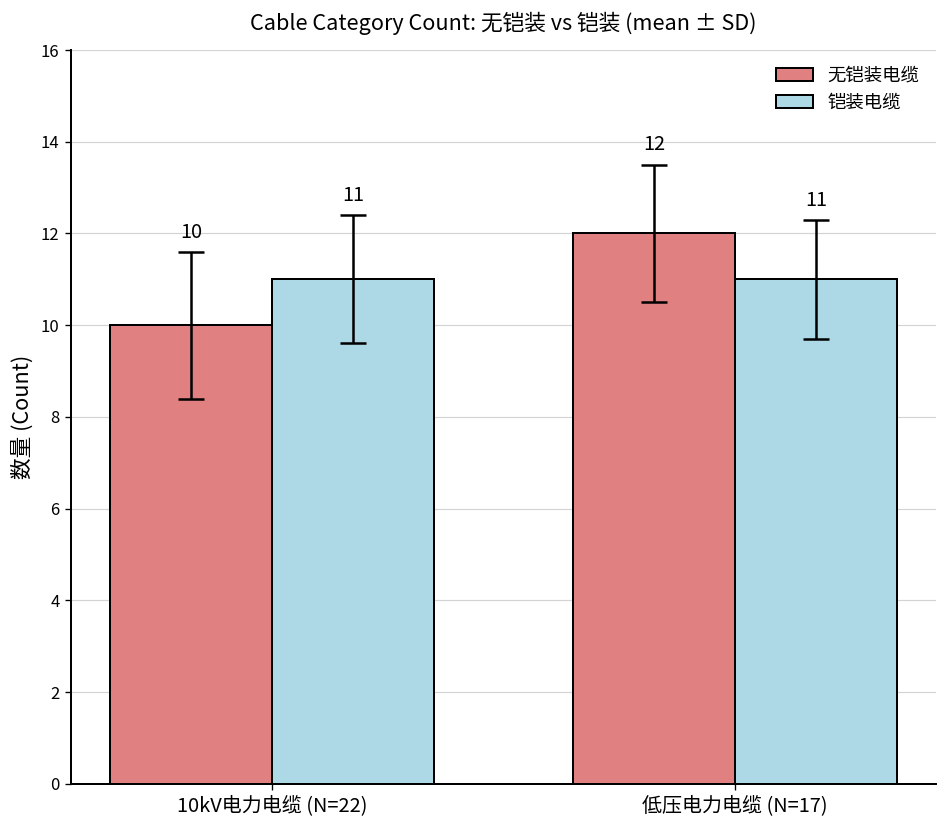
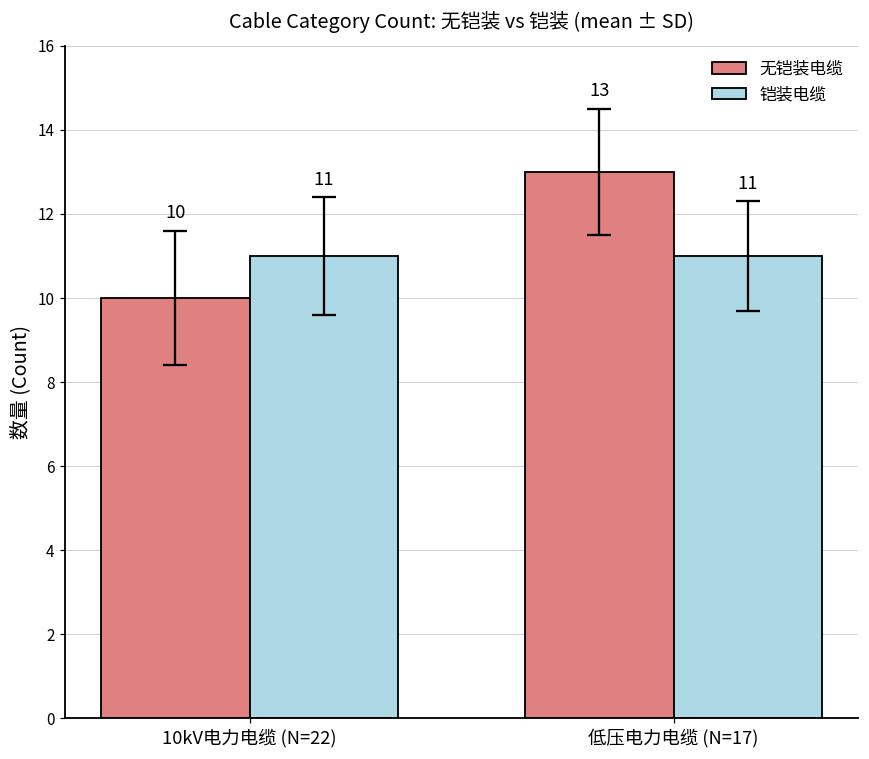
  {
    "无铠装电缆": {
-     "低压电力电缆 (N=17)": 12
+     "低压电力电缆 (N=17)": 13
    },
    "铠装电缆": {
      "10kV电力电缆 (N=22)": 11.0,
      "低压电力电缆 (N=17)": 11.0
    }
  }
